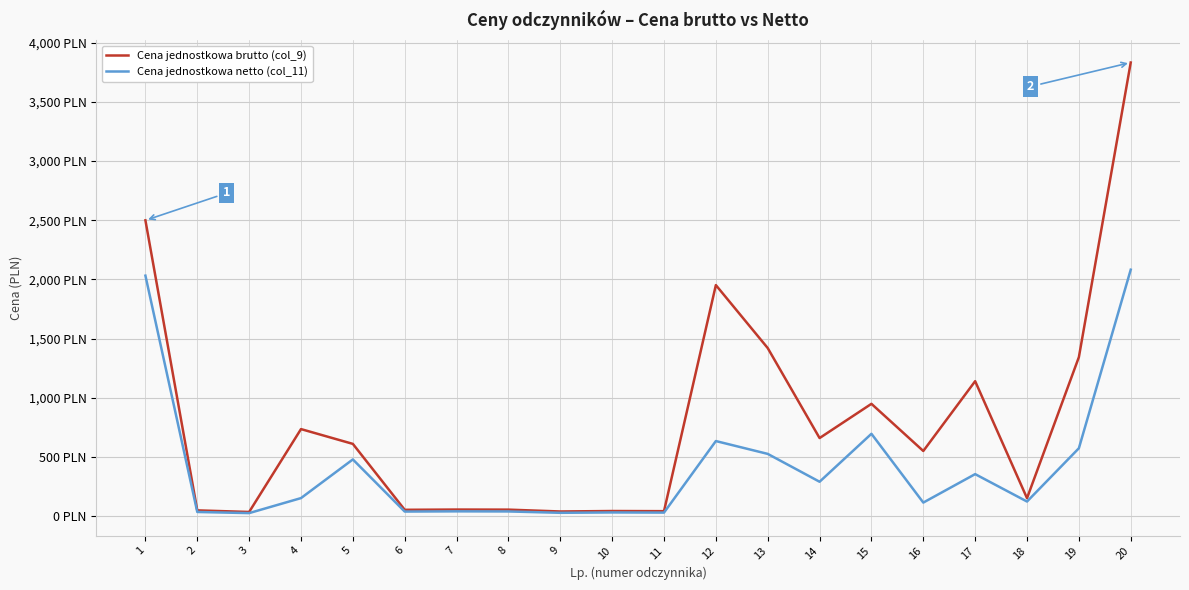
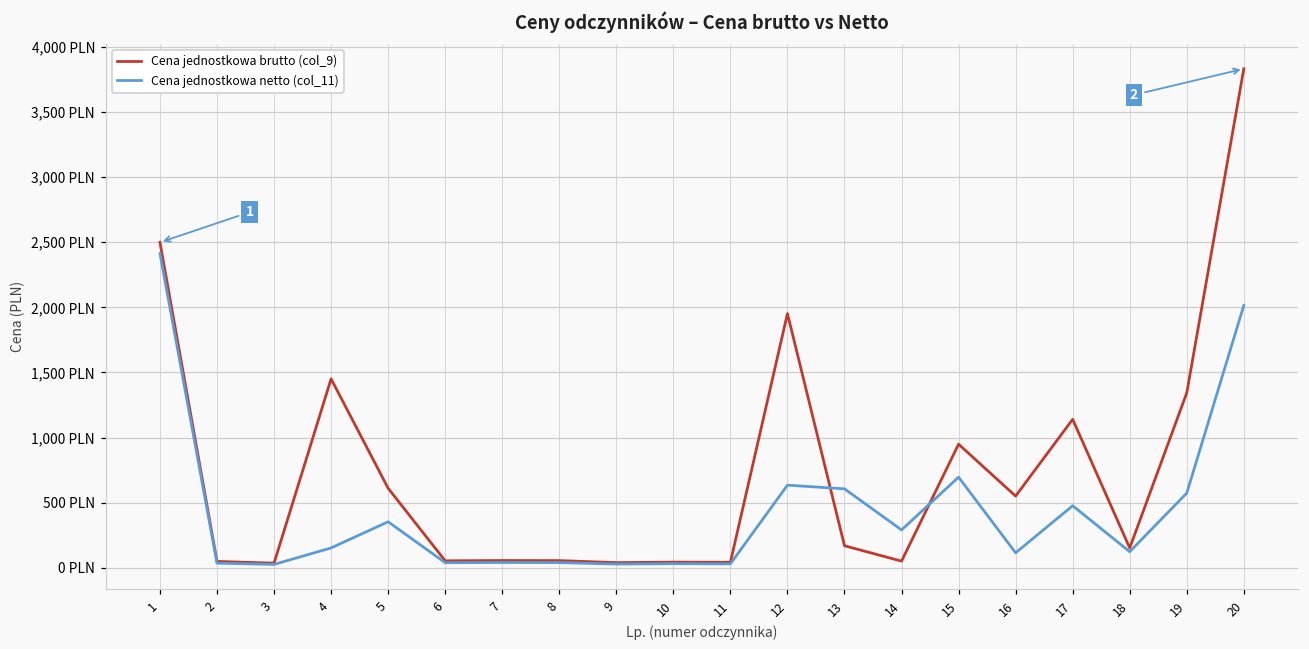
  {
    "Cena jednostkowa brutto (col_9)": {
      "1": "2,500 PLN",
-     "4": "740 PLN",
+     "4": "1,450 PLN",
      "5": "610 PLN",
      "12": "1,950 PLN",
-     "13": "1,420 PLN",
-     "14": "660 PLN",
+     "13": "170 PLN",
+     "14": "50 PLN",
      "15": "950 PLN",
      "16": "550 PLN",
      "17": "1,140 PLN",
      "18": "150 PLN",
      "19": "1,340 PLN",
      "20": "3,830 PLN"
    },
    "Cena jednostkowa netto (col_11)": {
-     "1": "2,030 PLN",
+     "1": "2,410 PLN",
      "4": "150 PLN",
-     "5": "480 PLN",
+     "5": "350 PLN",
      "12": "630 PLN",
-     "13": "530 PLN",
+     "13": "610 PLN",
      "14": "290 PLN",
      "15": "700 PLN",
      "16": "110 PLN",
-     "17": "350 PLN",
+     "17": "480 PLN",
      "18": "120 PLN",
      "19": "570 PLN",
-     "20": "2,080 PLN"
+     "20": "2,010 PLN"
    }
  }
